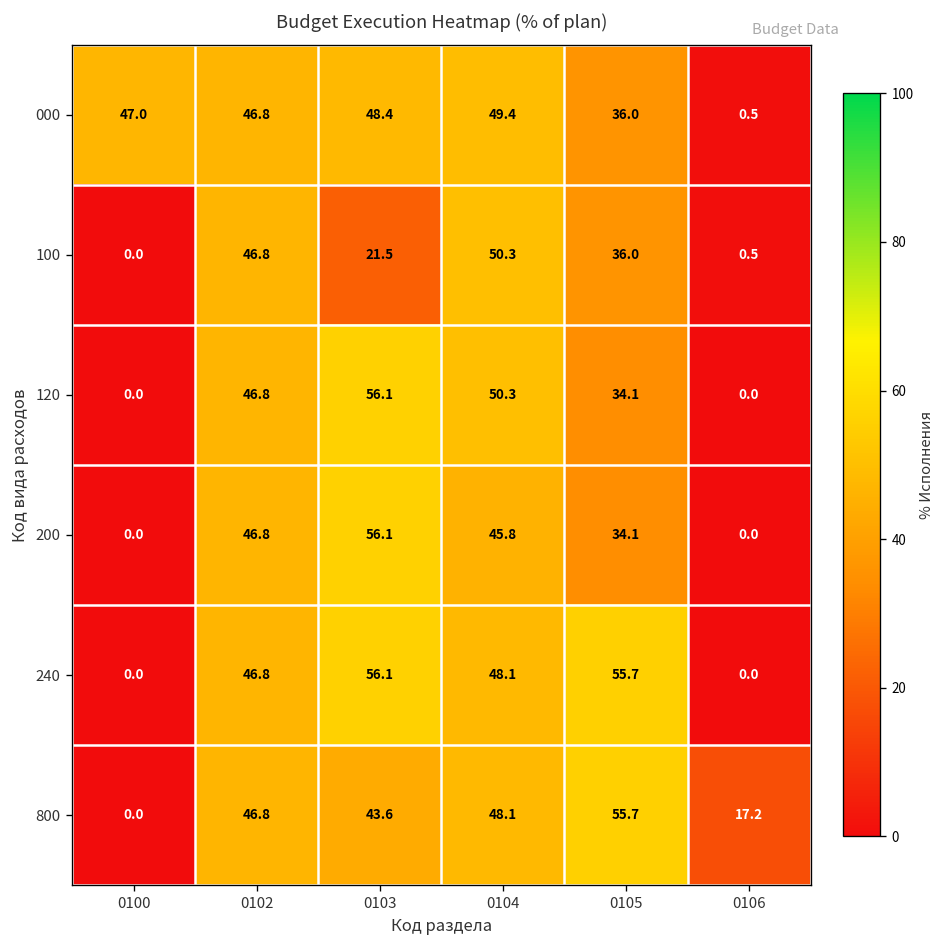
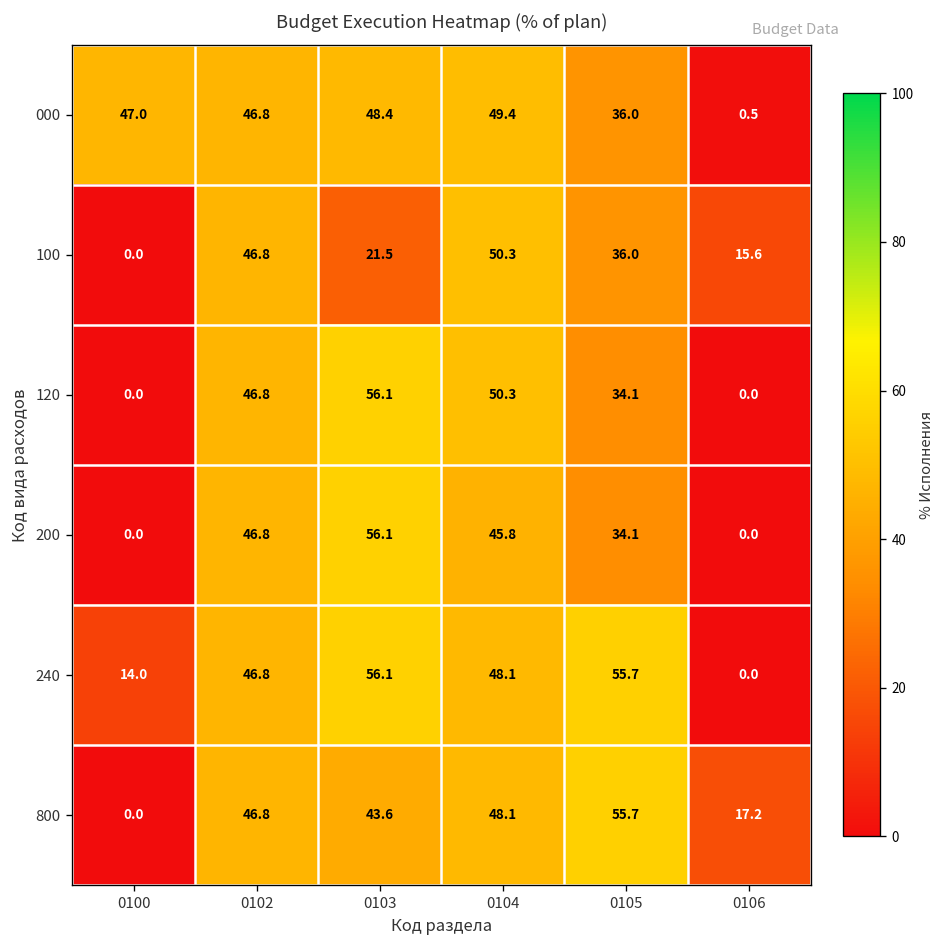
  {
    "000": {
      "0100": 47.0,
      "0102": 46.8,
      "0103": 48.4,
      "0104": 49.4,
      "0105": 36.0,
      "0106": 0.5
    },
    "100": {
      "0100": 0.0,
      "0102": 46.8,
      "0103": 21.5,
      "0104": 50.3,
      "0105": 36.0,
-     "0106": 0.5
+     "0106": 15.6
    },
    "120": {
      "0100": 0.0,
      "0102": 46.8,
      "0103": 56.1,
      "0104": 50.3,
      "0105": 34.1,
      "0106": 0.0
    },
    "200": {
      "0100": 0.0,
      "0102": 46.8,
      "0103": 56.1,
      "0104": 45.8,
      "0105": 34.1,
      "0106": 0.0
    },
    "240": {
-     "0100": 0.0,
+     "0100": 14.0,
      "0102": 46.8,
      "0103": 56.1,
      "0104": 48.1,
      "0105": 55.7,
      "0106": 0.0
    },
    "800": {
      "0100": 0.0,
      "0102": 46.8,
      "0103": 43.6,
      "0104": 48.1,
      "0105": 55.7,
      "0106": 17.2
    }
  }
